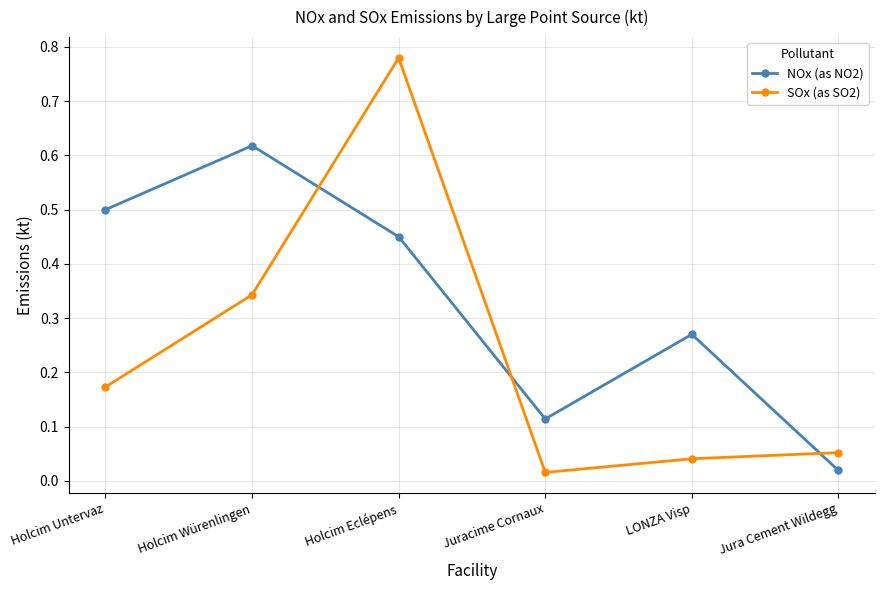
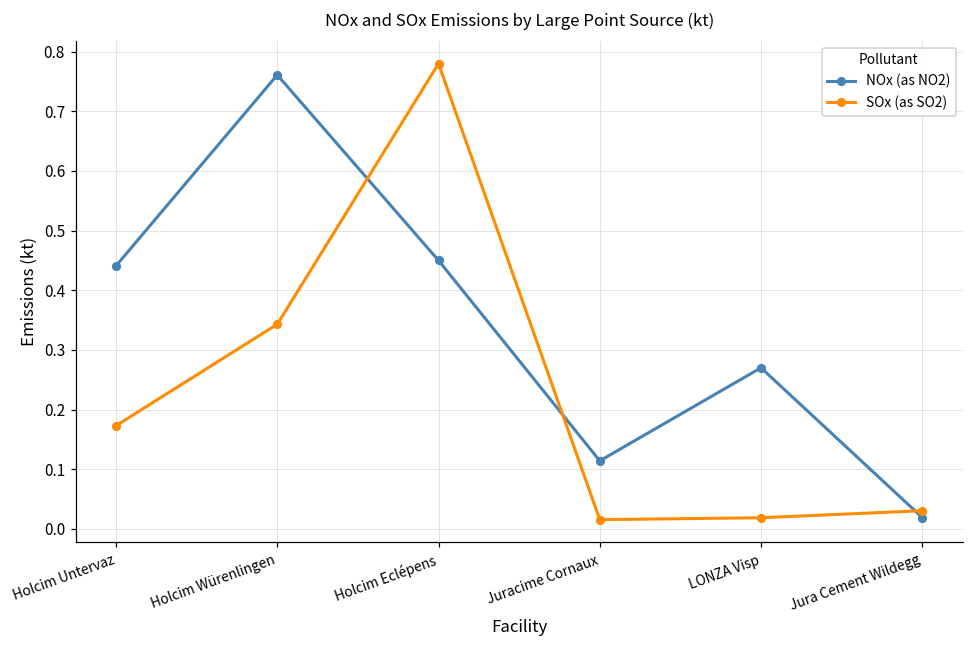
  {
    "NOx (as NO2)": {
-     "Holcim Untervaz": 0.50,
-     "Holcim Würenlingen": 0.62,
+     "Holcim Untervaz": 0.44,
+     "Holcim Würenlingen": 0.76,
      "Holcim Eclépens": 0.45,
      "Juracime Cornaux": 0.11,
      "LONZA Visp": 0.27,
      "Jura Cement Wildegg": 0.02
    },
    "SOx (as SO2)": {
      "Holcim Untervaz": 0.17,
      "Holcim Würenlingen": 0.34,
      "Holcim Eclépens": 0.78,
      "Juracime Cornaux": 0.02,
-     "LONZA Visp": 0.04,
-     "Jura Cement Wildegg": 0.05
+     "LONZA Visp": 0.02,
+     "Jura Cement Wildegg": 0.03
    }
  }
